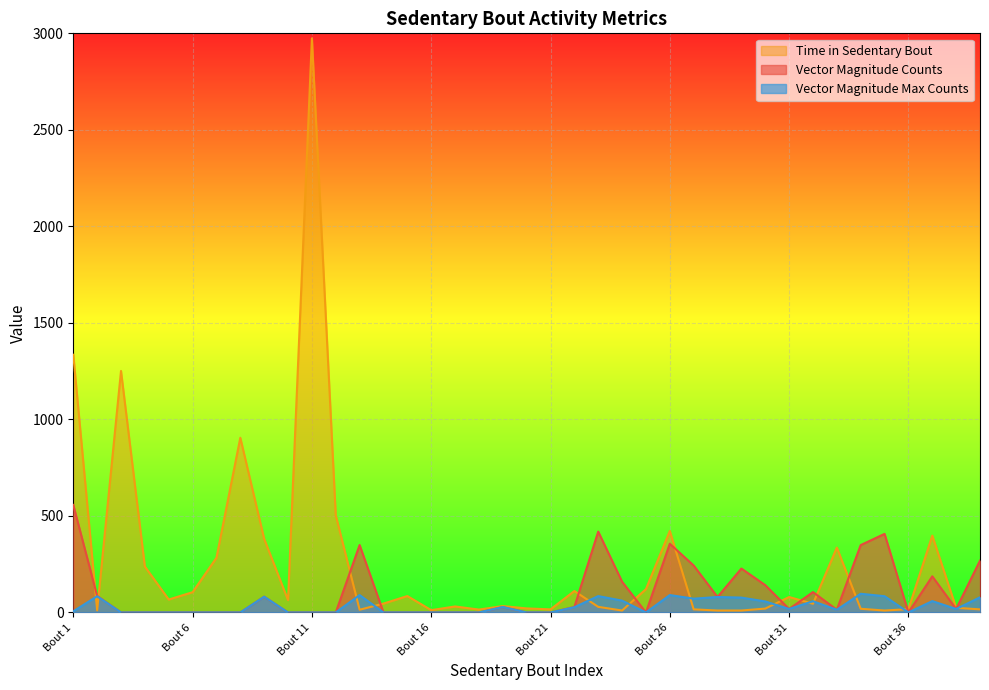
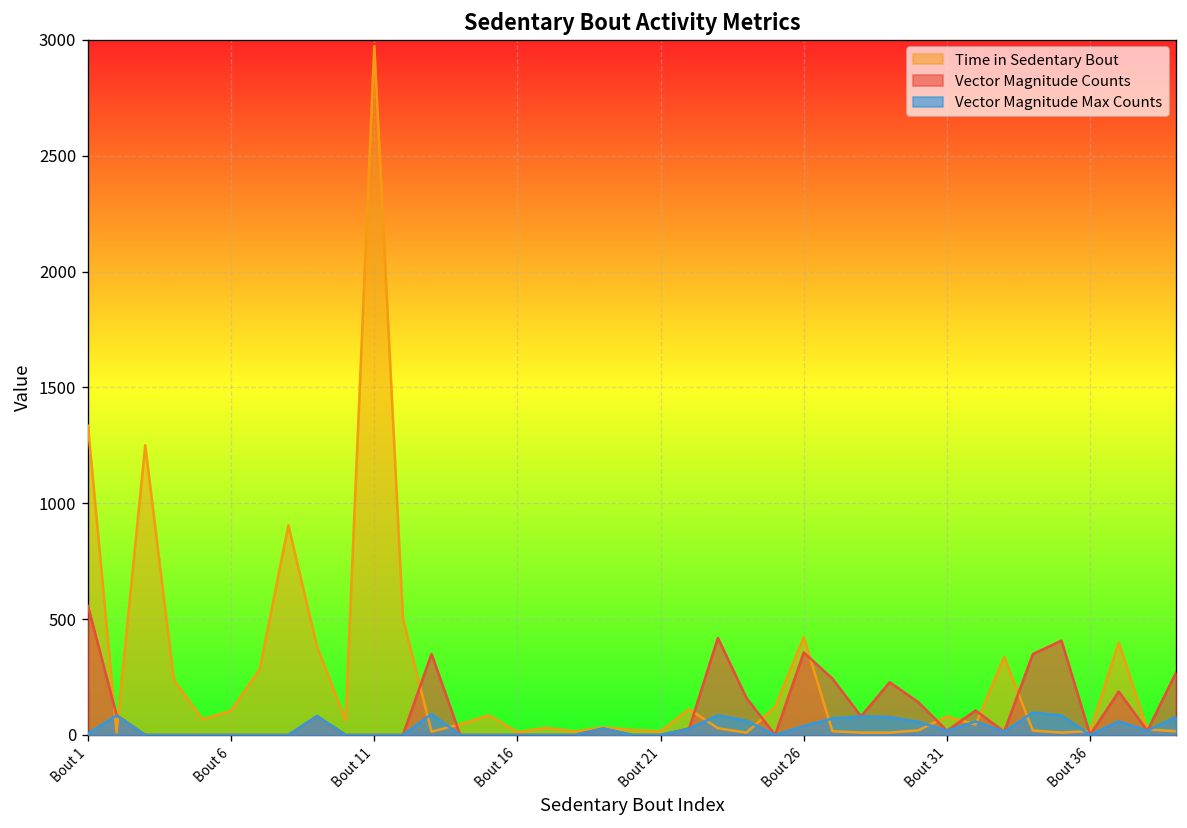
  {
    "Time in Sedentary Bout": {
      "Bout 1": 1340,
      "Bout 6": 110,
      "Bout 11": 2970,
      "Bout 21": 20,
      "Bout 26": 420,
      "Bout 31": 80,
      "Bout 36": 20
    },
    "Vector Magnitude Counts": {
      "Bout 1": 560,
      "Bout 26": 360
    },
    "Vector Magnitude Max Counts": {
      "Bout 1": 10,
-     "Bout 26": 90
+     "Bout 26": 40
    }
  }
